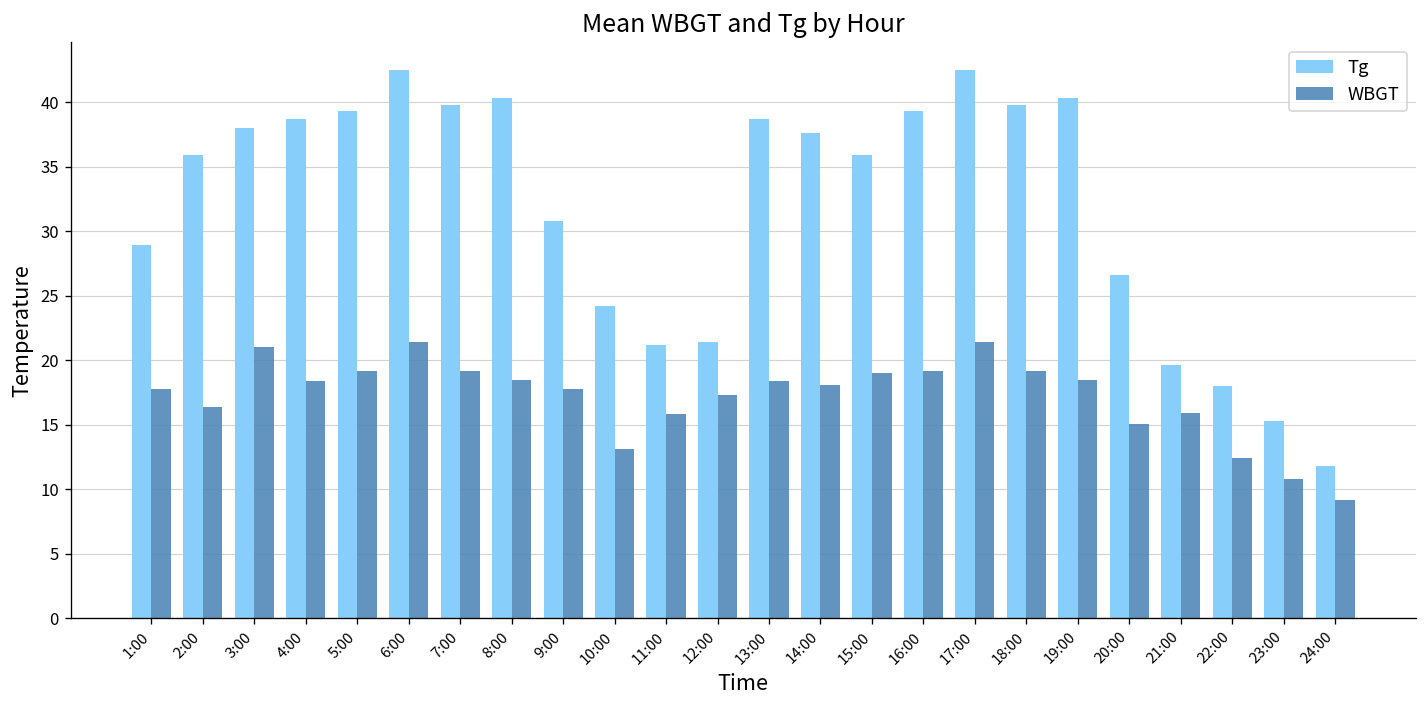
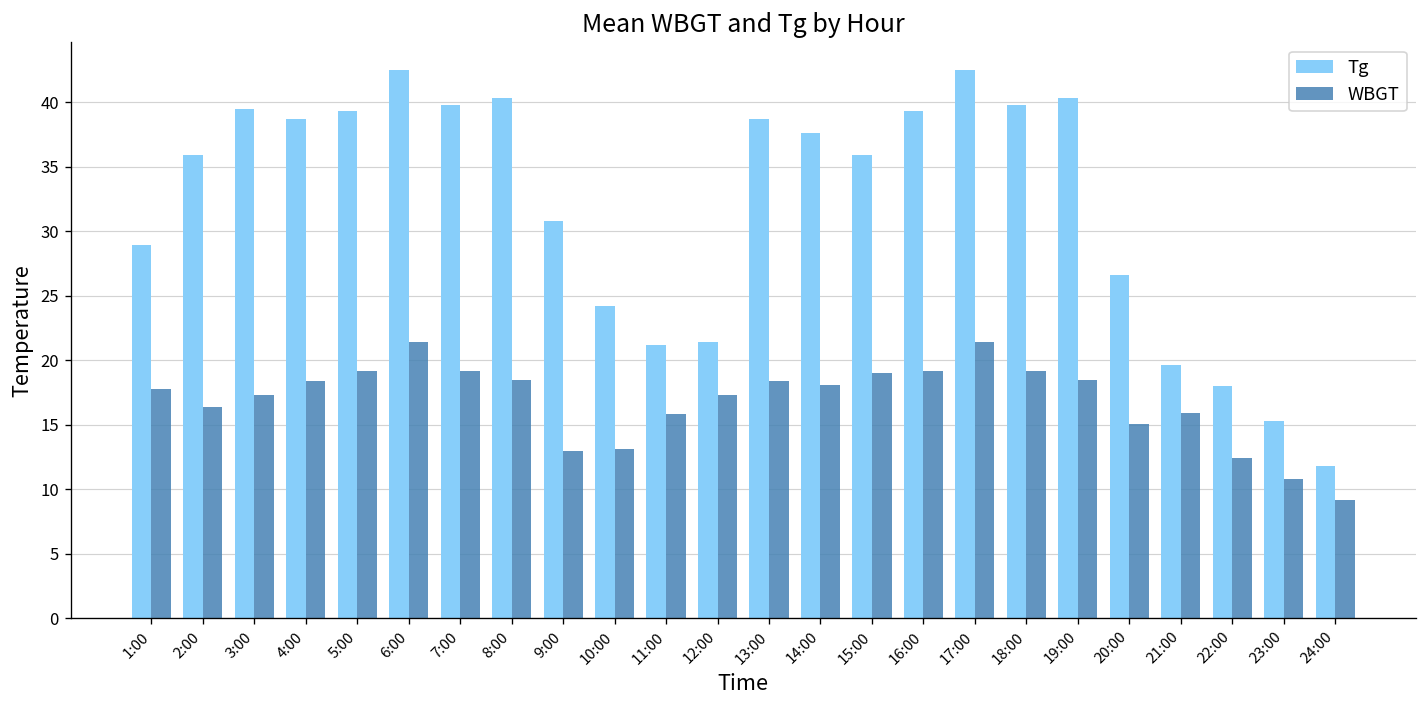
  {
    "Tg": {
      "1:00": 28.9,
      "2:00": 35.9,
-     "3:00": 38.0,
+     "3:00": 39.5,
      "4:00": 38.7,
      "5:00": 39.3,
      "6:00": 42.5,
      "7:00": 39.8,
      "8:00": 40.3,
      "9:00": 30.8,
      "10:00": 24.2,
      "11:00": 21.2,
      "12:00": 21.4,
      "13:00": 38.7,
      "14:00": 37.6,
      "15:00": 35.9,
      "16:00": 39.3,
      "17:00": 42.5,
      "18:00": 39.8,
      "19:00": 40.3,
      "20:00": 26.6,
      "21:00": 19.6,
      "22:00": 18.0,
      "23:00": 15.3,
      "24:00": 11.8
    },
    "WBGT": {
      "1:00": 17.8,
      "2:00": 16.4,
-     "3:00": 21.0,
+     "3:00": 17.3,
      "4:00": 18.4,
      "5:00": 19.2,
      "6:00": 21.4,
      "7:00": 19.2,
      "8:00": 18.5,
-     "9:00": 17.8,
+     "9:00": 13.0,
      "10:00": 13.1,
      "11:00": 15.8,
      "12:00": 17.3,
      "13:00": 18.4,
      "14:00": 18.1,
      "15:00": 19.0,
      "16:00": 19.2,
      "17:00": 21.4,
      "18:00": 19.2,
      "19:00": 18.5,
      "20:00": 15.1,
      "21:00": 15.9,
      "22:00": 12.4,
      "23:00": 10.8,
      "24:00": 9.2
    }
  }
